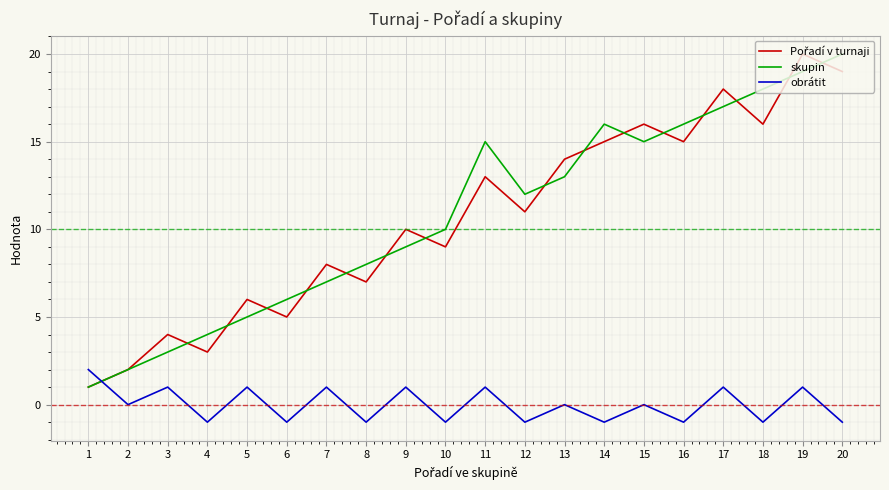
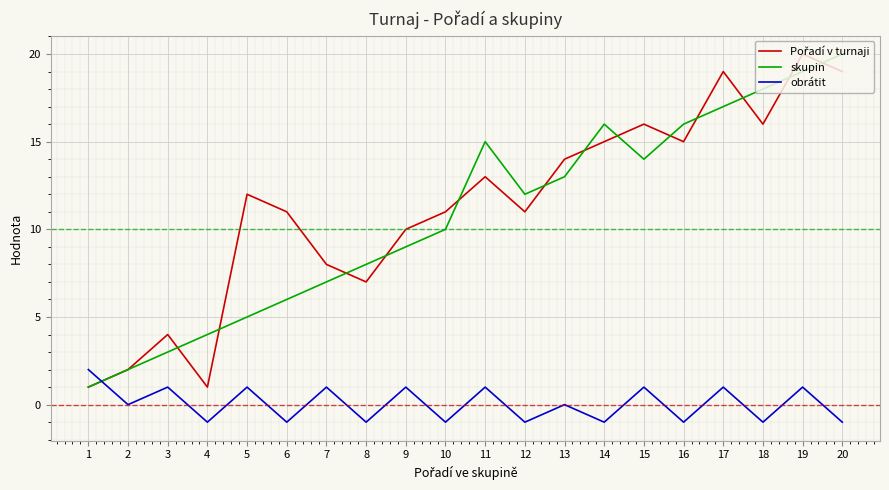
  {
    "Pořadí v turnaji": {
      "3": 4,
-     "4": 3,
-     "5": 6,
-     "6": 5,
+     "4": 1,
+     "5": 12,
+     "6": 11,
      "7": 8,
      "8": 7,
      "9": 10,
-     "10": 9,
+     "10": 11,
      "11": 13,
      "12": 11,
      "13": 14,
      "14": 15,
      "15": 16,
      "16": 15,
-     "17": 18,
+     "17": 19,
      "18": 16
    },
    "skupin": {
      "3": 3,
      "4": 4,
      "5": 5,
      "6": 6,
      "7": 7,
      "8": 8,
      "9": 9,
      "10": 10,
      "11": 15,
      "12": 12,
      "13": 13,
      "14": 16,
-     "15": 15,
+     "15": 14,
      "16": 16,
      "17": 17
    },
    "obrátit": {
      "1": 2,
      "2": 0,
      "3": 1,
      "4": -1,
      "5": 1,
      "6": -1,
      "7": 1,
      "8": -1,
      "9": 1,
      "10": -1,
      "11": 1,
      "12": -1,
      "13": 0,
      "14": -1,
-     "15": 0,
+     "15": 1,
      "16": -1,
      "17": 1,
      "18": -1,
      "19": 1,
      "20": -1
    }
  }
